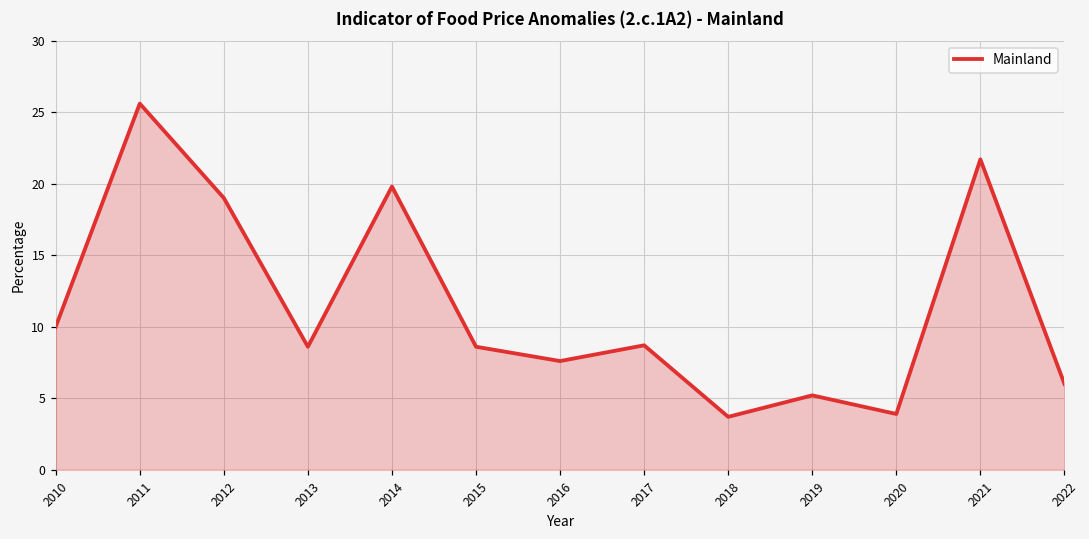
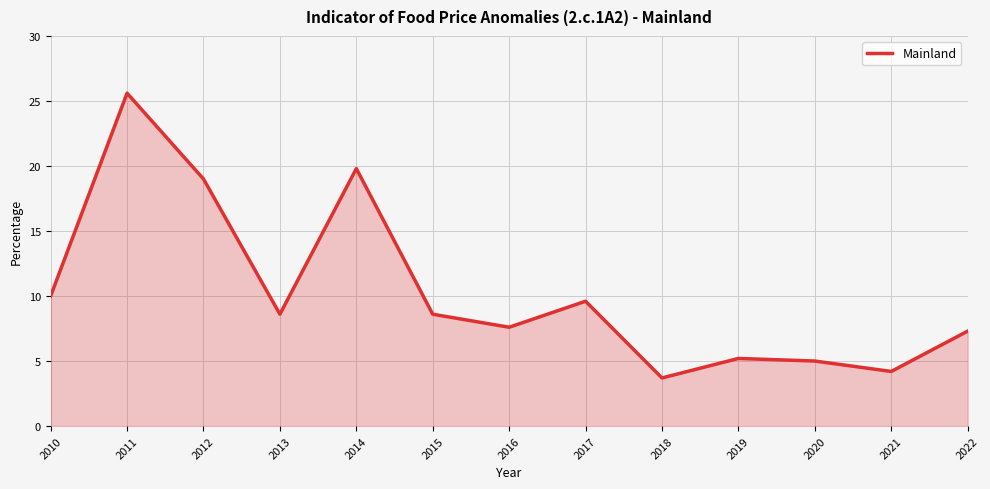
  {
    "2010": 10.0,
    "2011": 25.6,
    "2012": 19.0,
    "2013": 8.6,
    "2014": 19.8,
    "2015": 8.6,
    "2016": 7.6,
-   "2017": 8.7,
+   "2017": 9.6,
    "2018": 3.7,
    "2019": 5.2,
-   "2020": 3.9,
-   "2021": 21.7,
-   "2022": 6.0
+   "2020": 5.0,
+   "2021": 4.2,
+   "2022": 7.3
  }
